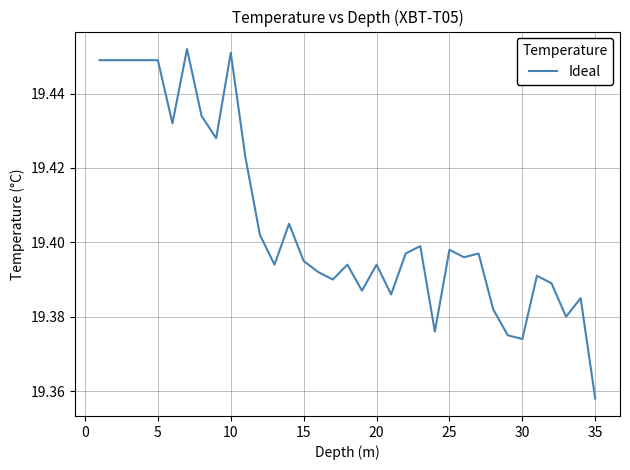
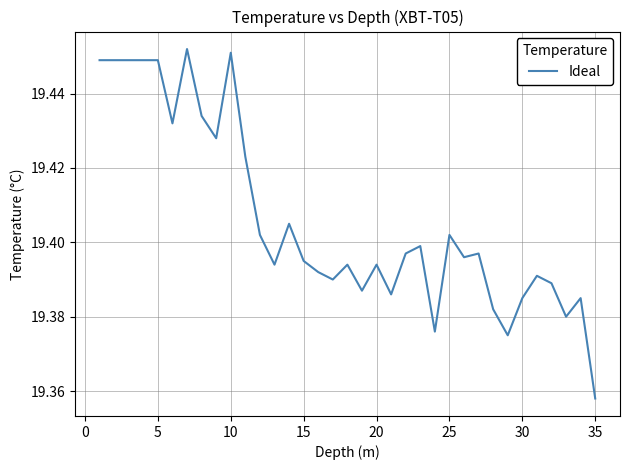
  {
    "5": 19.449,
    "10": 19.451,
    "15": 19.395,
    "20": 19.394,
-   "25": 19.398,
-   "30": 19.374,
+   "25": 19.402,
+   "30": 19.385,
    "35": 19.358
  }
